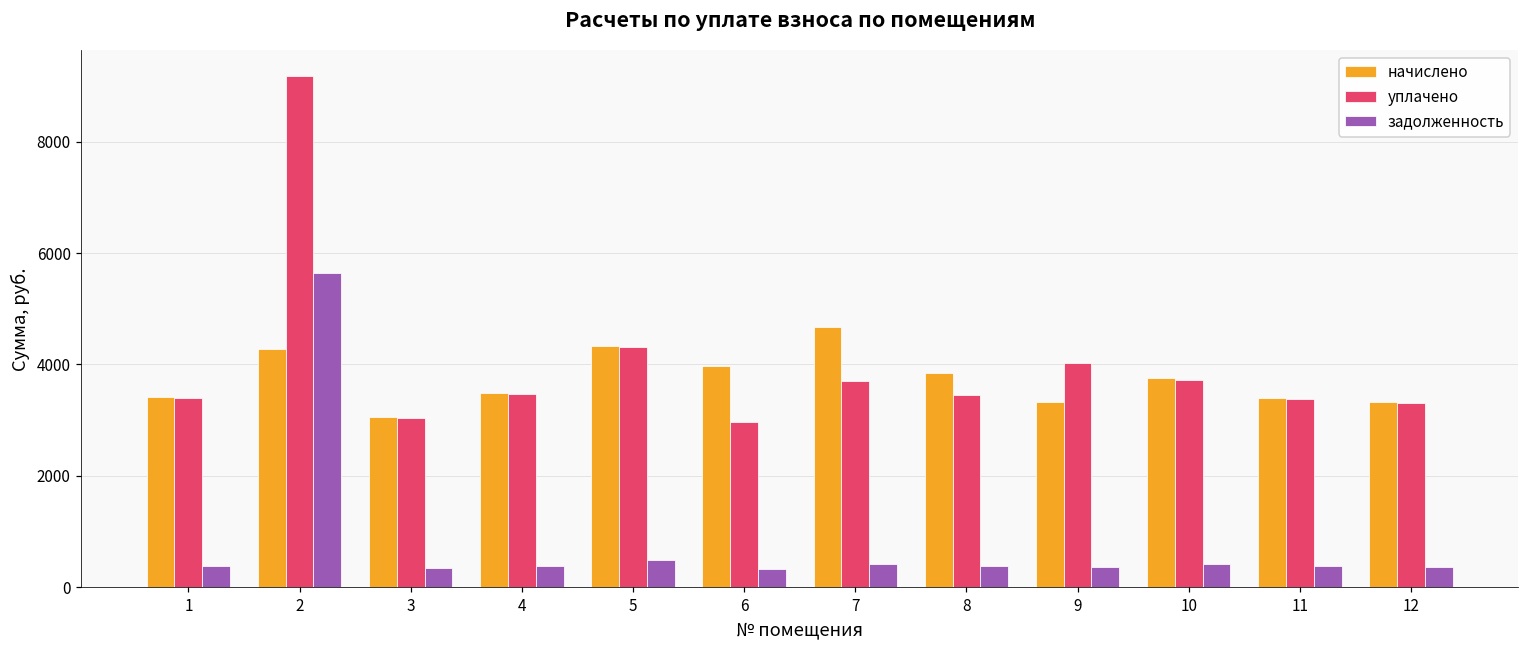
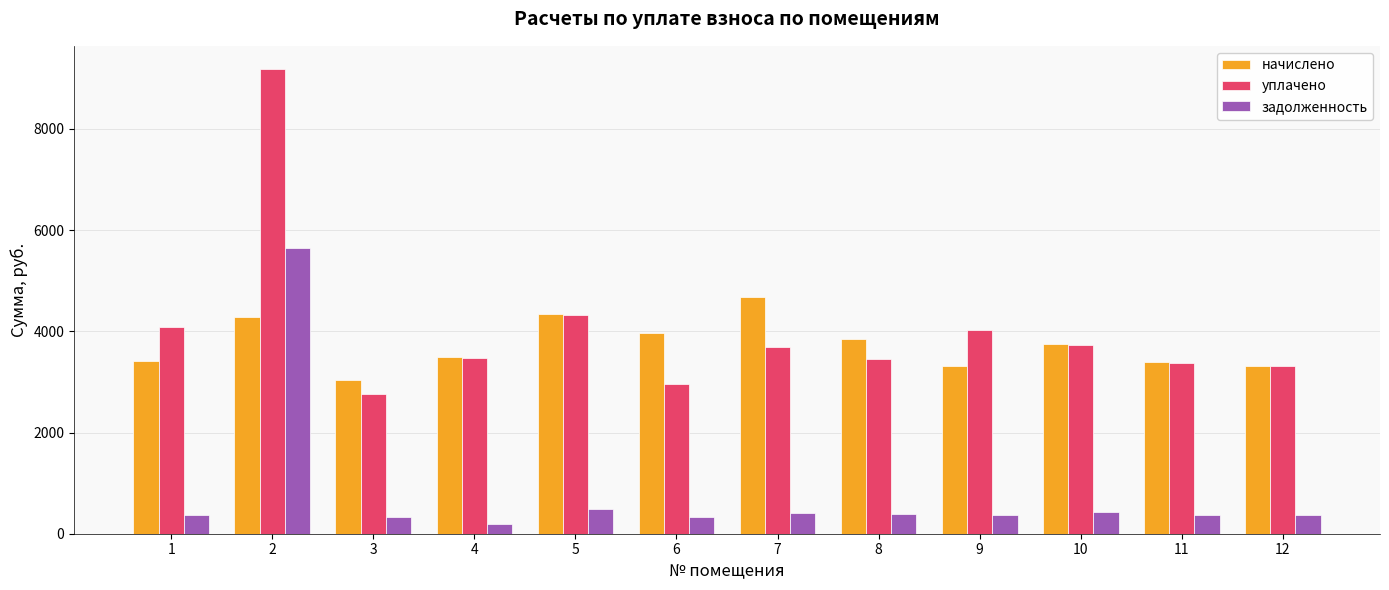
  {
    "начислено": {
      "1": 3400,
      "2": 4300,
      "3": 3000,
      "4": 3500,
      "5": 4300,
      "6": 4000,
      "7": 4700,
      "8": 3900,
      "9": 3300,
      "10": 3700,
      "11": 3400,
      "12": 3300
    },
    "уплачено": {
-     "1": 3400,
+     "1": 4100,
      "2": 9200,
-     "3": 3000,
+     "3": 2800,
      "4": 3500,
      "5": 4300,
      "6": 3000,
      "7": 3700,
      "8": 3500,
      "9": 4000,
      "10": 3700,
      "11": 3400,
      "12": 3300
    },
    "задолженность": {
      "1": 400,
      "2": 5600,
      "3": 300,
-     "4": 400,
+     "4": 200,
      "5": 500,
      "6": 300,
      "7": 400,
      "8": 400,
      "9": 400,
      "10": 400,
      "11": 400,
      "12": 400
    }
  }
